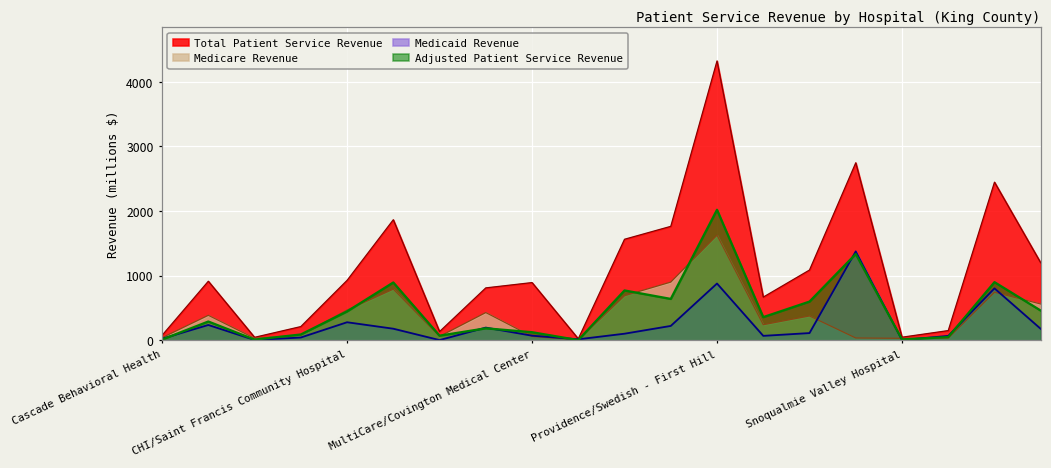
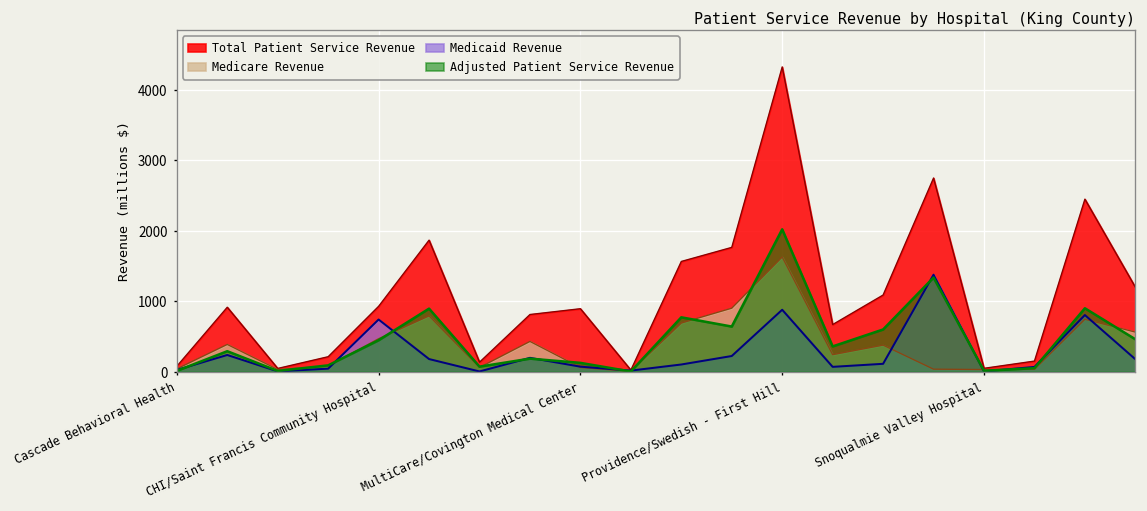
  {
    "Total Patient Service Revenue": {
      "CHI/Saint Francis Community Hospital": 900,
      "MultiCare/Covington Medical Center": 900,
      "Providence/Swedish - First Hill": 4300
    },
    "Medicare Revenue": {
      "Providence/Swedish - First Hill": 1600
    },
    "Medicaid Revenue": {
-     "CHI/Saint Francis Community Hospital": 300,
+     "CHI/Saint Francis Community Hospital": 700,
      "Providence/Swedish - First Hill": 900
    },
    "Adjusted Patient Service Revenue": {
      "MultiCare/Covington Medical Center": 100,
      "Providence/Swedish - First Hill": 2000
    }
  }
